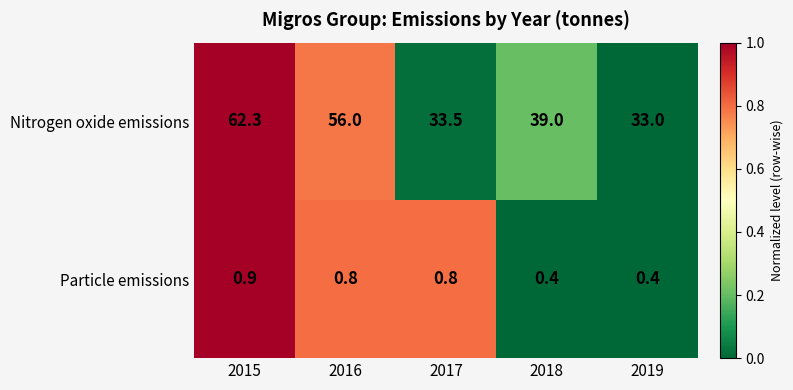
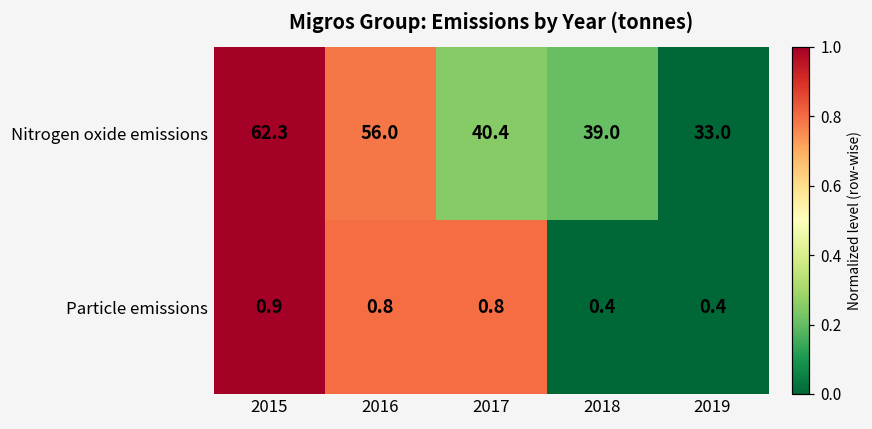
  {
    "Nitrogen oxide emissions": {
      "2015": 62.3,
      "2016": 56.0,
-     "2017": 33.5,
+     "2017": 40.4,
      "2018": 39.0,
      "2019": 33.0
    },
    "Particle emissions": {
      "2015": 0.9,
      "2016": 0.8,
      "2017": 0.8,
      "2018": 0.4,
      "2019": 0.4
    }
  }
